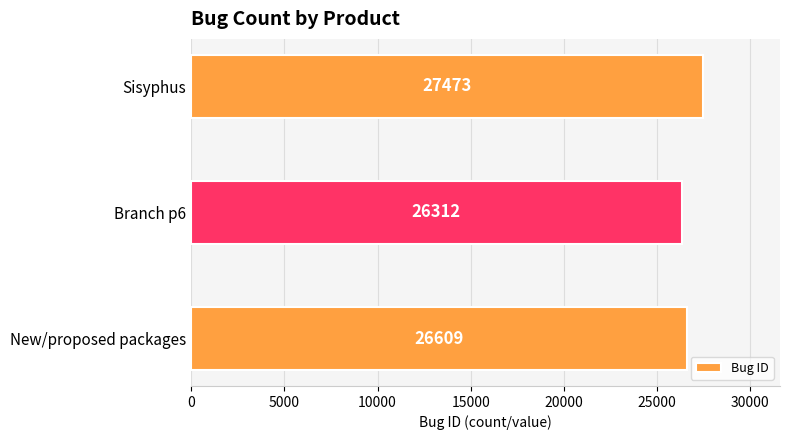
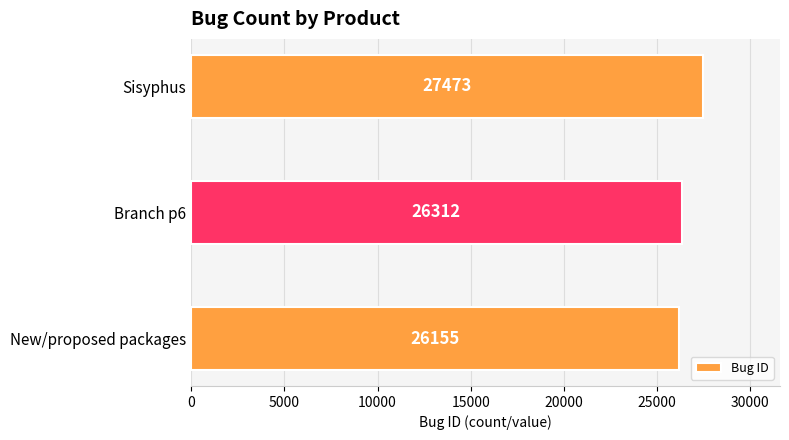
  {
    "Sisyphus": 27473,
    "Branch p6": 26312,
-   "New/proposed packages": 26609
+   "New/proposed packages": 26155
  }
